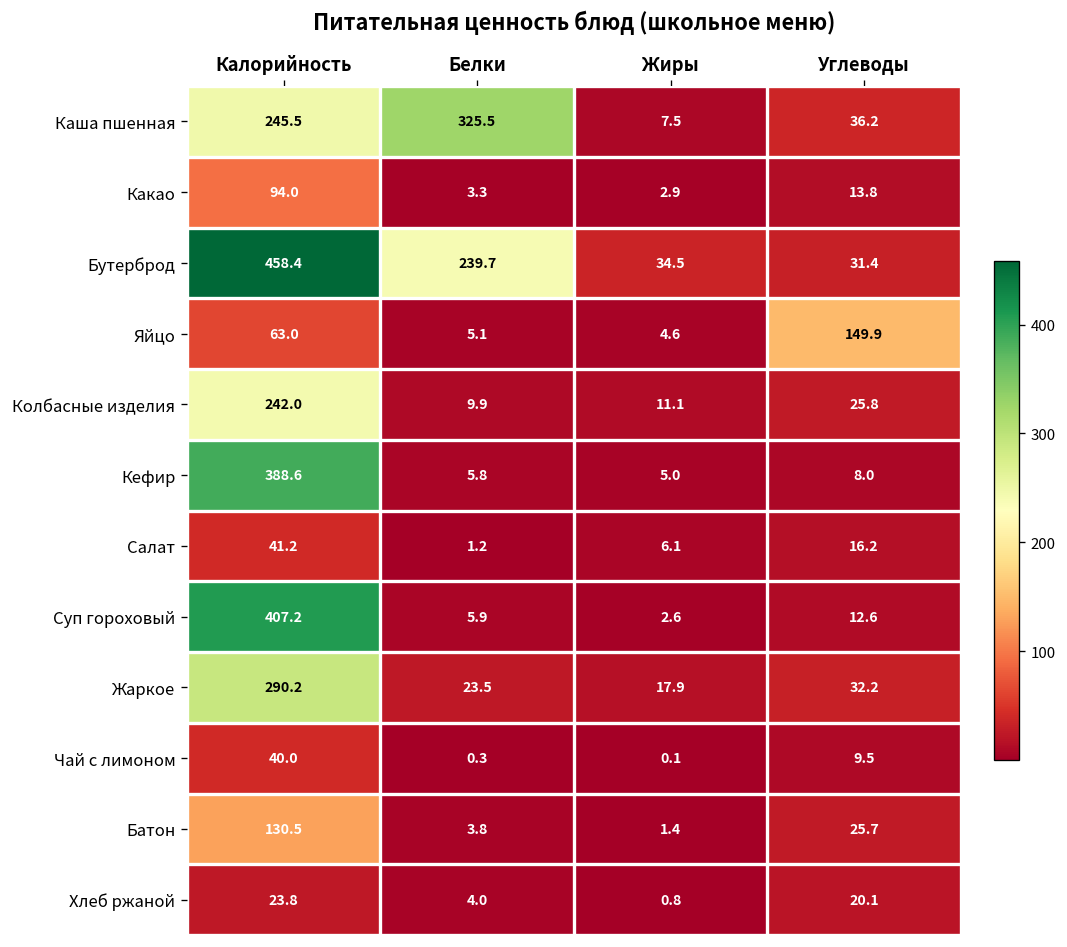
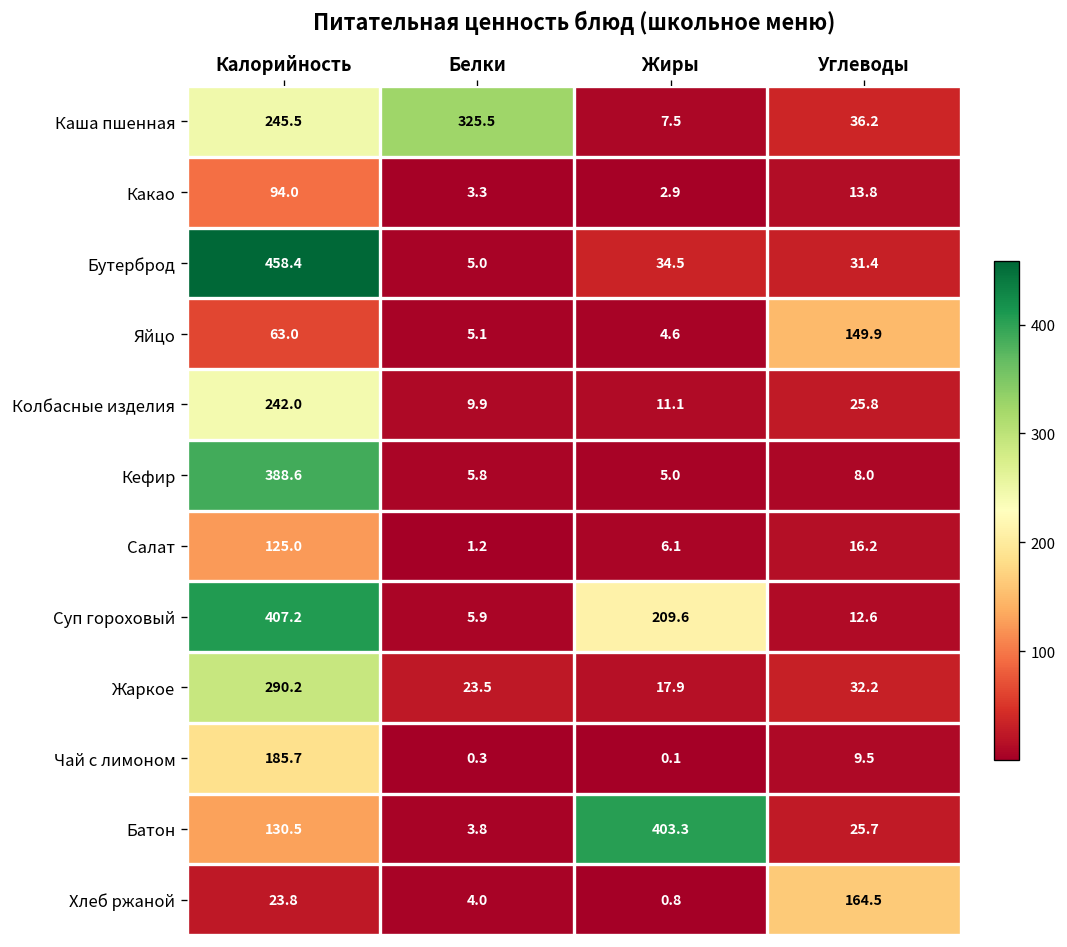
  {
    "Каша пшенная": {
      "Калорийность": 245.5,
      "Белки": 325.5,
      "Жиры": 7.5,
      "Углеводы": 36.2
    },
    "Какао": {
      "Калорийность": 94.0,
      "Белки": 3.3,
      "Жиры": 2.9,
      "Углеводы": 13.8
    },
    "Бутерброд": {
      "Калорийность": 458.4,
-     "Белки": 239.7,
+     "Белки": 5.0,
      "Жиры": 34.5,
      "Углеводы": 31.4
    },
    "Яйцо": {
      "Калорийность": 63.0,
      "Белки": 5.1,
      "Жиры": 4.6,
      "Углеводы": 149.9
    },
    "Колбасные изделия": {
      "Калорийность": 242.0,
      "Белки": 9.9,
      "Жиры": 11.1,
      "Углеводы": 25.8
    },
    "Кефир": {
      "Калорийность": 388.6,
      "Белки": 5.8,
      "Жиры": 5.0,
      "Углеводы": 8.0
    },
    "Салат": {
-     "Калорийность": 41.2,
+     "Калорийность": 125.0,
      "Белки": 1.2,
      "Жиры": 6.1,
      "Углеводы": 16.2
    },
    "Суп гороховый": {
      "Калорийность": 407.2,
      "Белки": 5.9,
-     "Жиры": 2.6,
+     "Жиры": 209.6,
      "Углеводы": 12.6
    },
    "Жаркое": {
      "Калорийность": 290.2,
      "Белки": 23.5,
      "Жиры": 17.9,
      "Углеводы": 32.2
    },
    "Чай с лимоном": {
-     "Калорийность": 40.0,
+     "Калорийность": 185.7,
      "Белки": 0.3,
      "Жиры": 0.1,
      "Углеводы": 9.5
    },
    "Батон": {
      "Калорийность": 130.5,
      "Белки": 3.8,
-     "Жиры": 1.4,
+     "Жиры": 403.3,
      "Углеводы": 25.7
    },
    "Хлеб ржаной": {
      "Калорийность": 23.8,
      "Белки": 4.0,
      "Жиры": 0.8,
-     "Углеводы": 20.1
+     "Углеводы": 164.5
    }
  }
